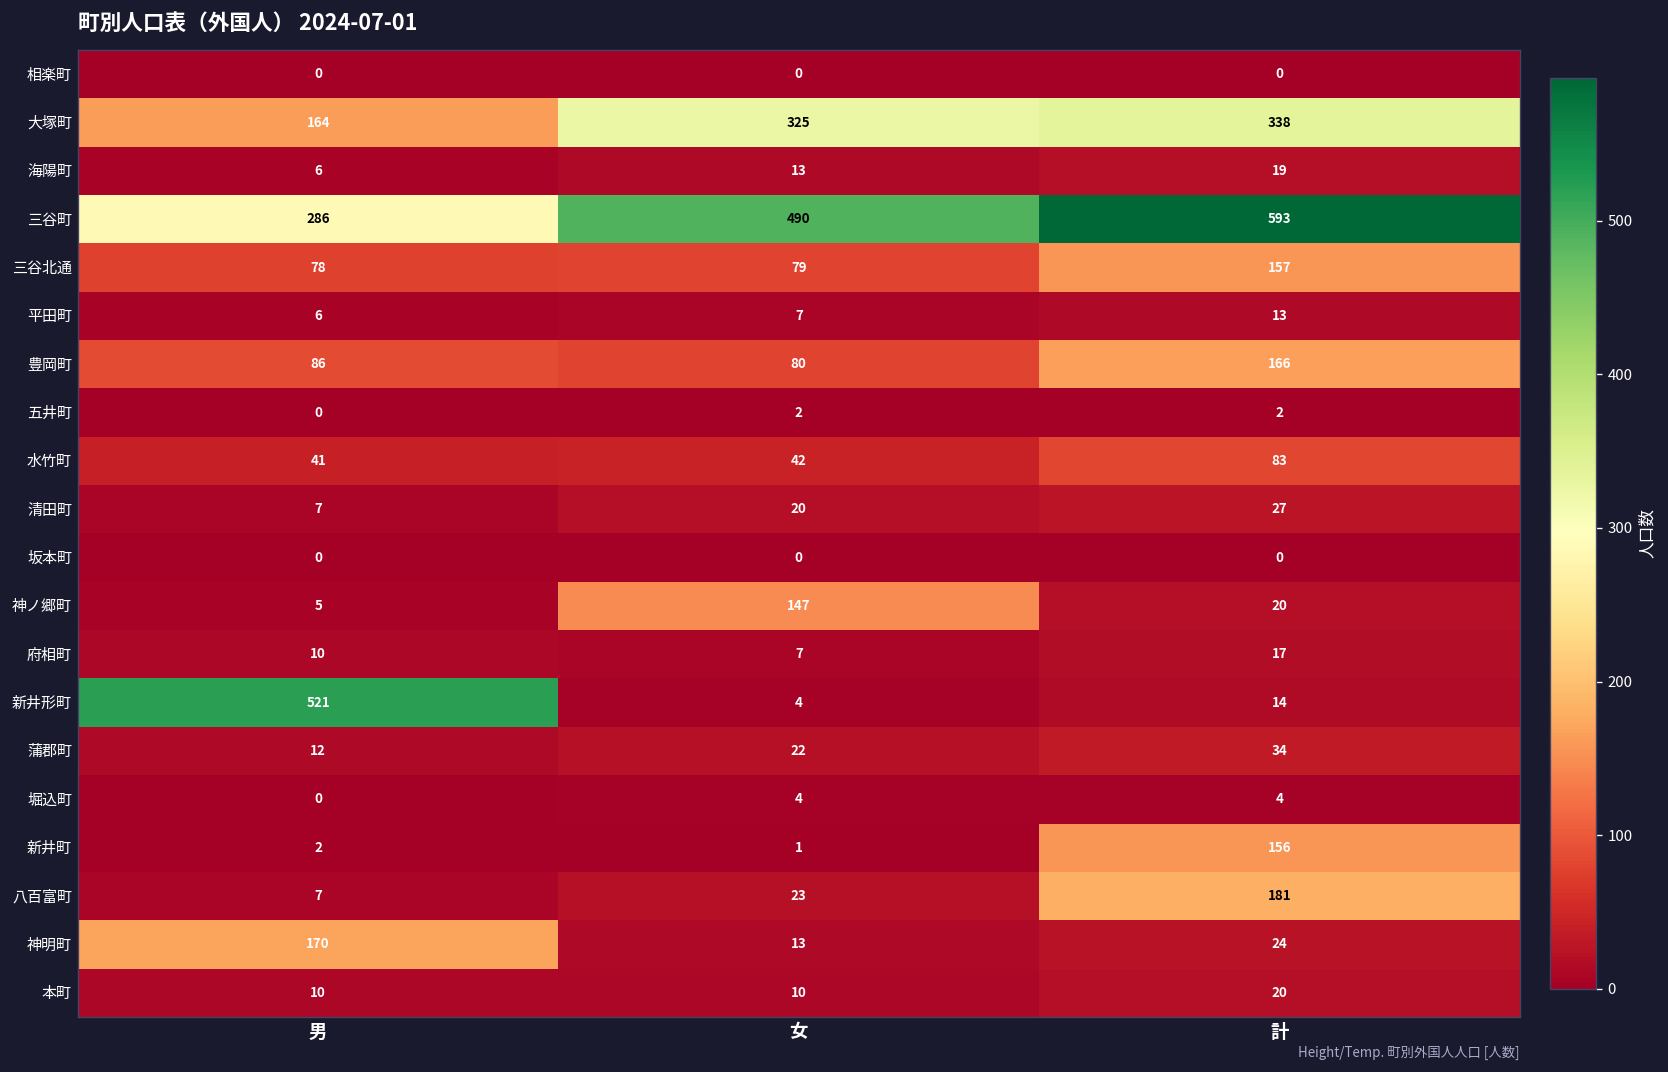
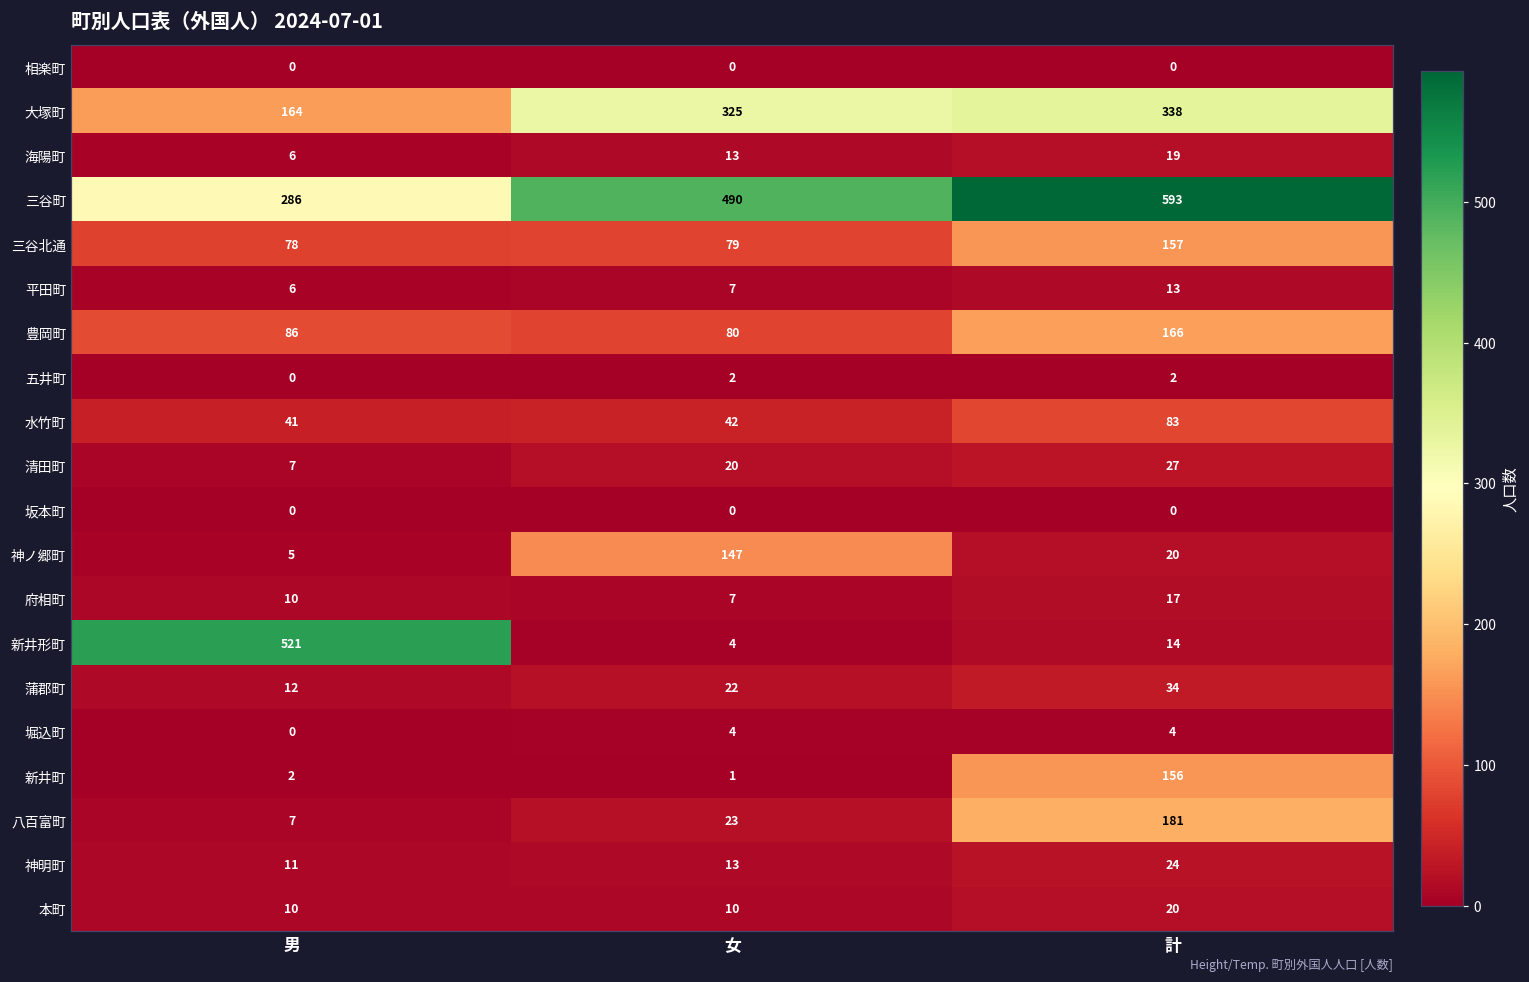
  {
    "相楽町": {
      "男": 0,
      "女": 0,
      "計": 0
    },
    "大塚町": {
      "男": 164,
      "女": 325,
      "計": 338
    },
    "海陽町": {
      "男": 6,
      "女": 13,
      "計": 19
    },
    "三谷町": {
      "男": 286,
      "女": 490,
      "計": 593
    },
    "三谷北通": {
      "男": 78,
      "女": 79,
      "計": 157
    },
    "平田町": {
      "男": 6,
      "女": 7,
      "計": 13
    },
    "豊岡町": {
      "男": 86,
      "女": 80,
      "計": 166
    },
    "五井町": {
      "男": 0,
      "女": 2,
      "計": 2
    },
    "水竹町": {
      "男": 41,
      "女": 42,
      "計": 83
    },
    "清田町": {
      "男": 7,
      "女": 20,
      "計": 27
    },
    "坂本町": {
      "男": 0,
      "女": 0,
      "計": 0
    },
    "神ノ郷町": {
      "男": 5,
      "女": 147,
      "計": 20
    },
    "府相町": {
      "男": 10,
      "女": 7,
      "計": 17
    },
    "新井形町": {
      "男": 521,
      "女": 4,
      "計": 14
    },
    "蒲郡町": {
      "男": 12,
      "女": 22,
      "計": 34
    },
    "堀込町": {
      "男": 0,
      "女": 4,
      "計": 4
    },
    "新井町": {
      "男": 2,
      "女": 1,
      "計": 156
    },
    "八百富町": {
      "男": 7,
      "女": 23,
      "計": 181
    },
    "神明町": {
-     "男": 170,
+     "男": 11,
      "女": 13,
      "計": 24
    },
    "本町": {
      "男": 10,
      "女": 10,
      "計": 20
    }
  }
